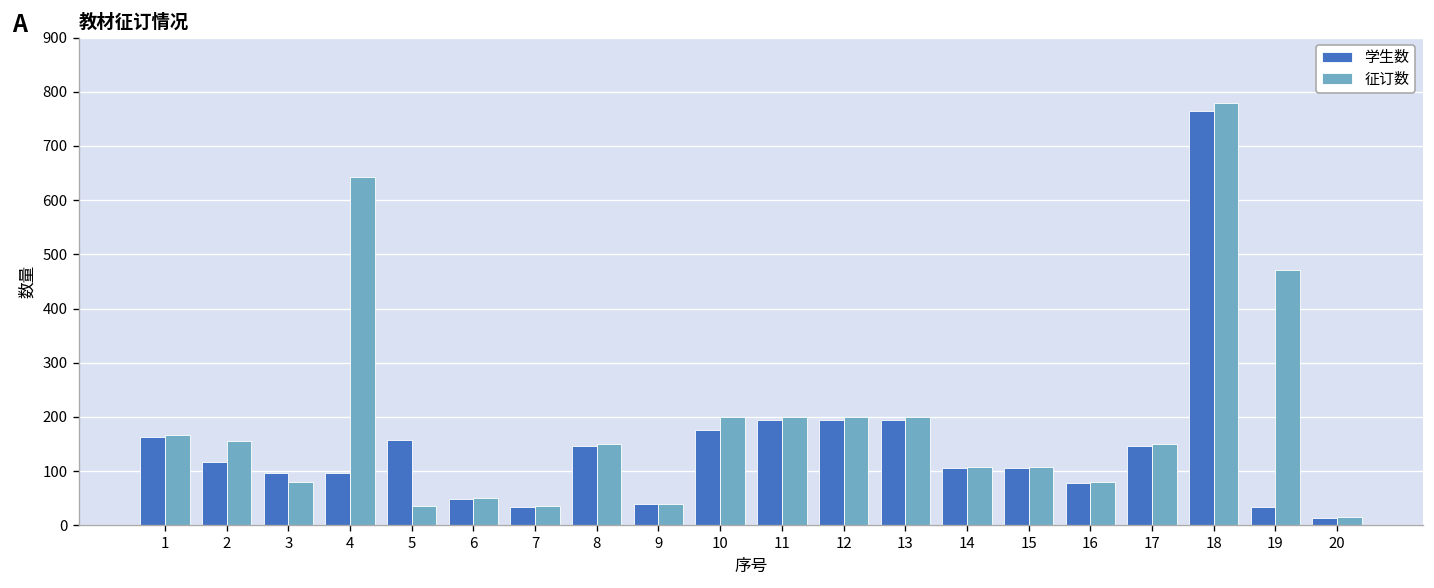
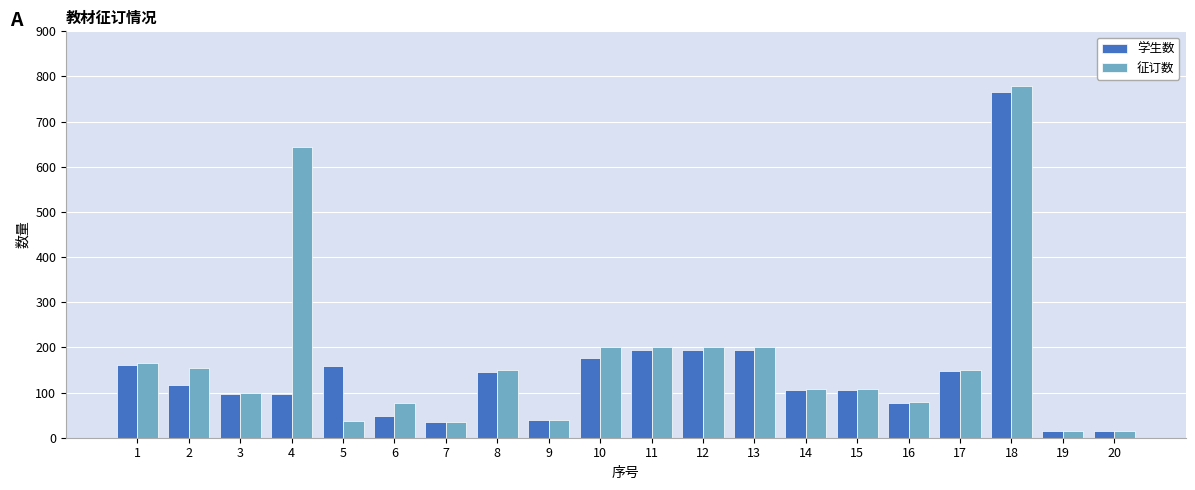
  {
    "学生数": {
      "1": 160,
      "2": 120,
      "3": 100,
      "4": 100,
      "5": 160,
      "6": 50,
      "7": 30,
      "8": 150,
      "9": 40,
      "10": 180,
      "11": 200,
      "12": 200,
      "13": 200,
      "14": 110,
      "15": 110,
      "16": 80,
      "17": 150,
      "18": 770,
-     "19": 30,
+     "19": 10,
      "20": 10
    },
    "征订数": {
      "1": 170,
      "2": 160,
-     "3": 80,
+     "3": 100,
      "4": 640,
      "5": 40,
-     "6": 50,
+     "6": 80,
      "7": 40,
      "8": 150,
      "9": 40,
      "10": 200,
      "11": 200,
      "12": 200,
      "13": 200,
      "14": 110,
      "15": 110,
      "16": 80,
      "17": 150,
      "18": 780,
-     "19": 470,
+     "19": 20,
      "20": 20
    }
  }
